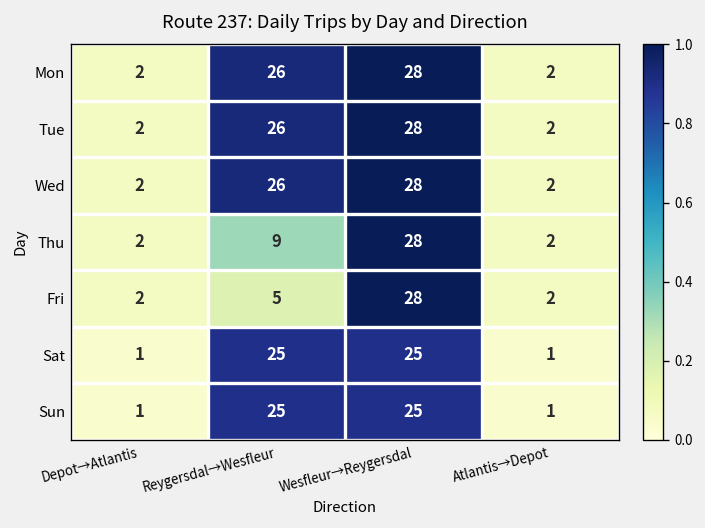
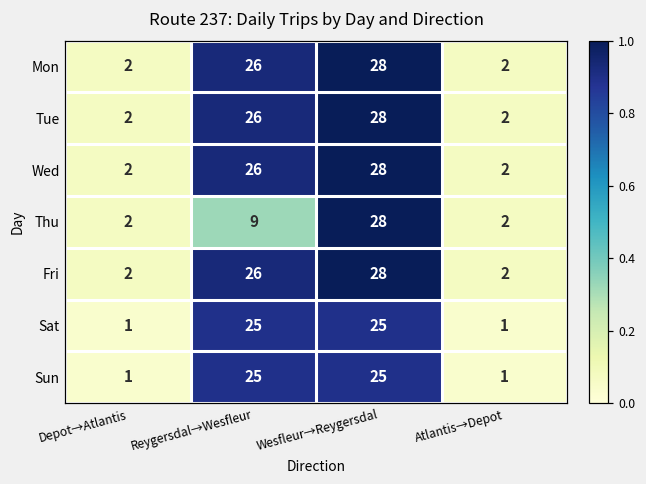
  {
    "Mon": {
      "Depot→Atlantis": 2,
      "Reygersdal→Wesfleur": 26,
      "Wesfleur→Reygersdal": 28,
      "Atlantis→Depot": 2
    },
    "Tue": {
      "Depot→Atlantis": 2,
      "Reygersdal→Wesfleur": 26,
      "Wesfleur→Reygersdal": 28,
      "Atlantis→Depot": 2
    },
    "Wed": {
      "Depot→Atlantis": 2,
      "Reygersdal→Wesfleur": 26,
      "Wesfleur→Reygersdal": 28,
      "Atlantis→Depot": 2
    },
    "Thu": {
      "Depot→Atlantis": 2,
      "Reygersdal→Wesfleur": 9,
      "Wesfleur→Reygersdal": 28,
      "Atlantis→Depot": 2
    },
    "Fri": {
      "Depot→Atlantis": 2,
-     "Reygersdal→Wesfleur": 5,
+     "Reygersdal→Wesfleur": 26,
      "Wesfleur→Reygersdal": 28,
      "Atlantis→Depot": 2
    },
    "Sat": {
      "Depot→Atlantis": 1,
      "Reygersdal→Wesfleur": 25,
      "Wesfleur→Reygersdal": 25,
      "Atlantis→Depot": 1
    },
    "Sun": {
      "Depot→Atlantis": 1,
      "Reygersdal→Wesfleur": 25,
      "Wesfleur→Reygersdal": 25,
      "Atlantis→Depot": 1
    }
  }
